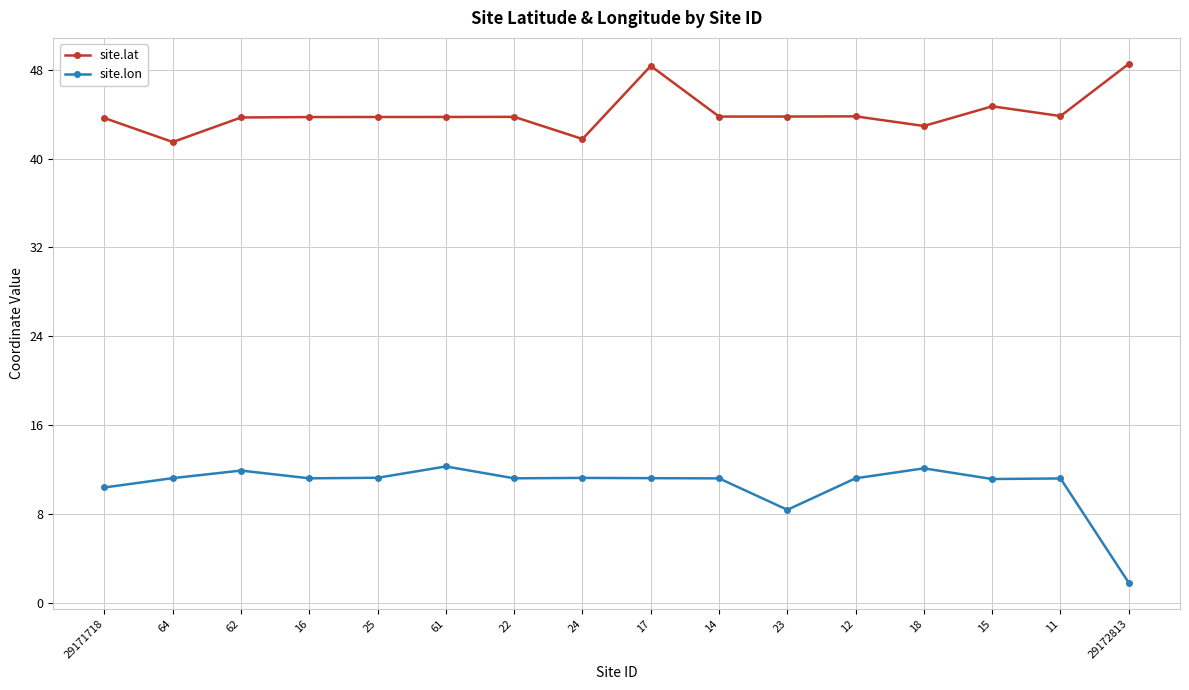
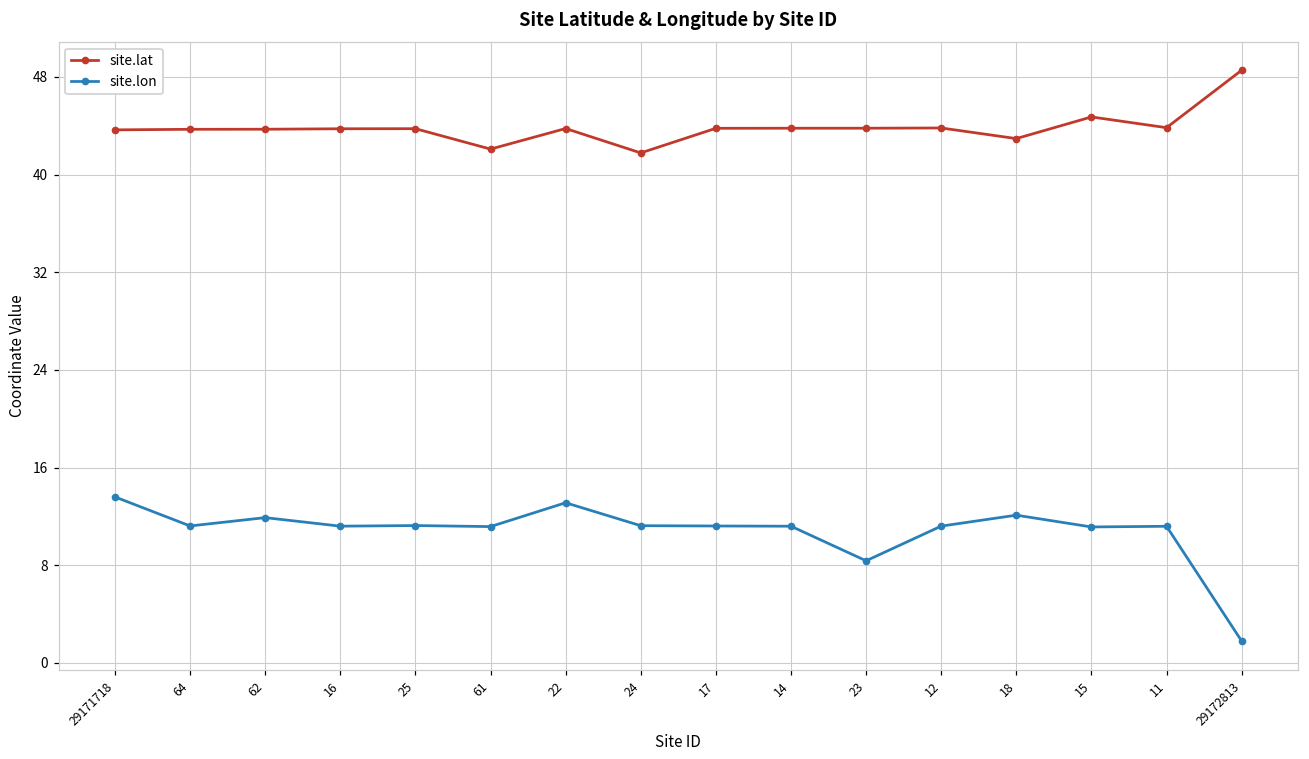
  {
    "site.lat": {
      "29171718": 43.7,
-     "64": 41.5,
+     "64": 43.7,
      "62": 43.7,
      "16": 43.8,
      "25": 43.8,
-     "61": 43.8,
+     "61": 42.1,
      "22": 43.8,
      "24": 41.8,
-     "17": 48.4,
+     "17": 43.8,
      "14": 43.8,
      "23": 43.8,
      "12": 43.8,
      "18": 42.9,
      "15": 44.7,
      "11": 43.8,
      "29172813": 48.5
    },
    "site.lon": {
-     "29171718": 10.4,
+     "29171718": 13.6,
      "64": 11.2,
      "62": 11.9,
      "16": 11.2,
      "25": 11.2,
-     "61": 12.3,
-     "22": 11.2,
+     "61": 11.2,
+     "22": 13.1,
      "24": 11.2,
      "17": 11.2,
      "14": 11.2,
      "23": 8.4,
      "12": 11.2,
      "18": 12.1,
      "15": 11.1,
      "11": 11.2,
      "29172813": 1.8
    }
  }
